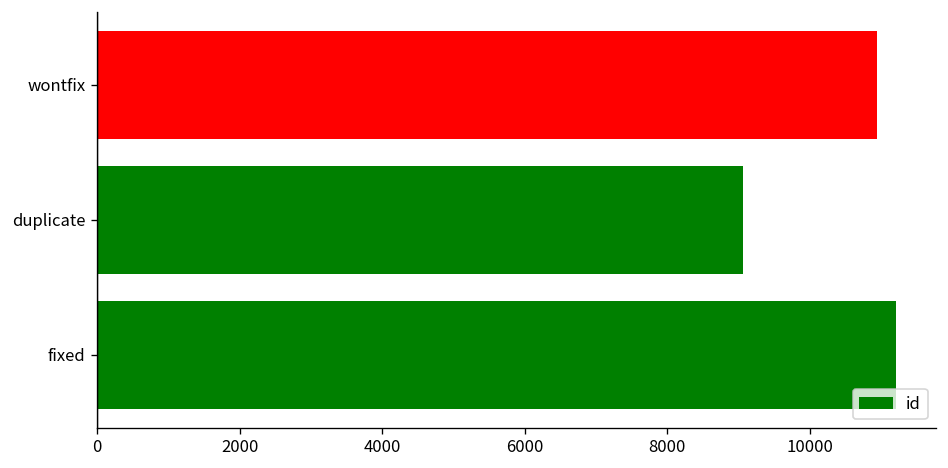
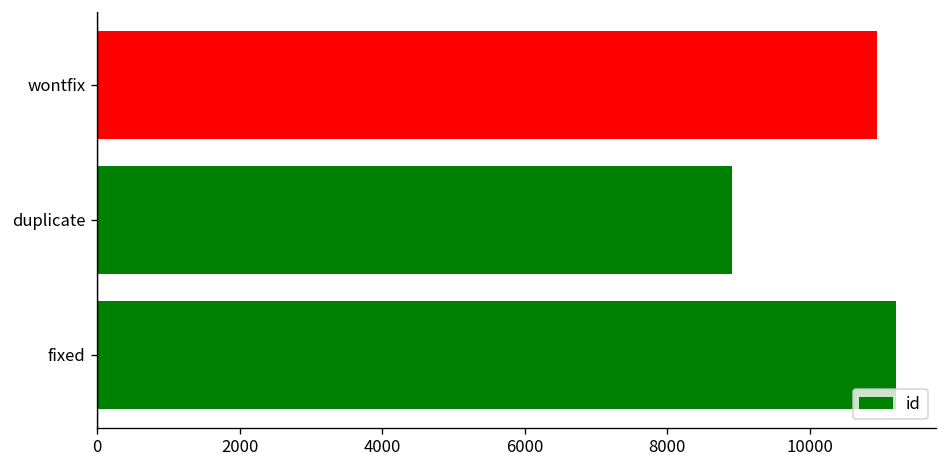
  {
    "wontfix": 10900,
-   "duplicate": 9100,
+   "duplicate": 8900,
    "fixed": 11200
  }
